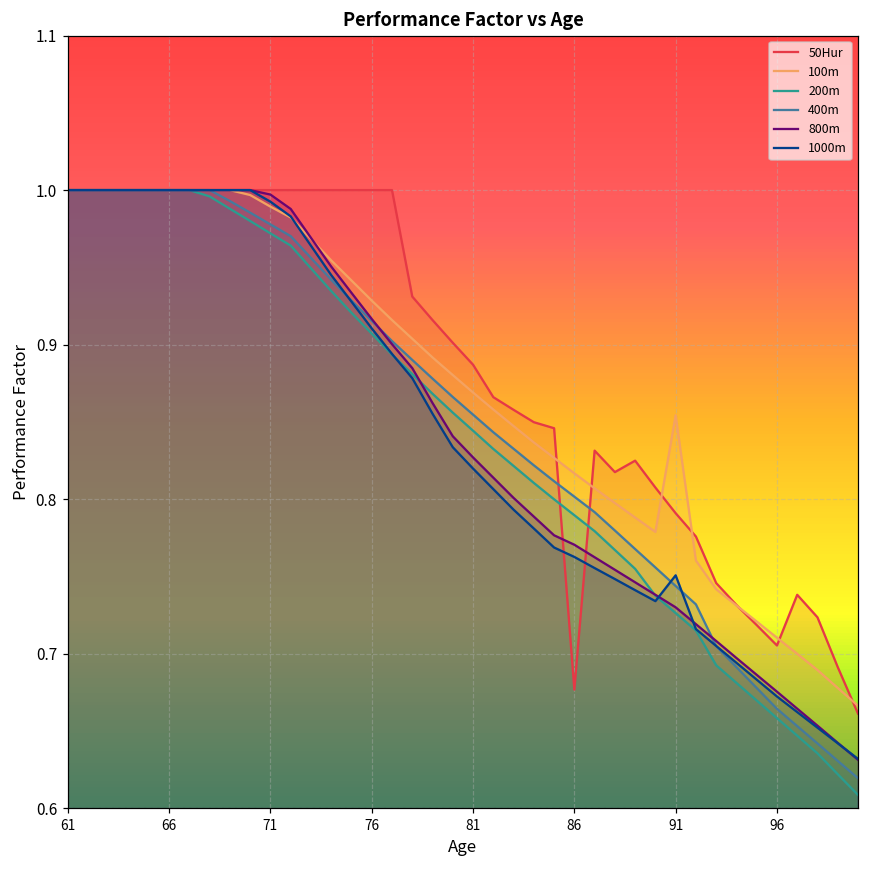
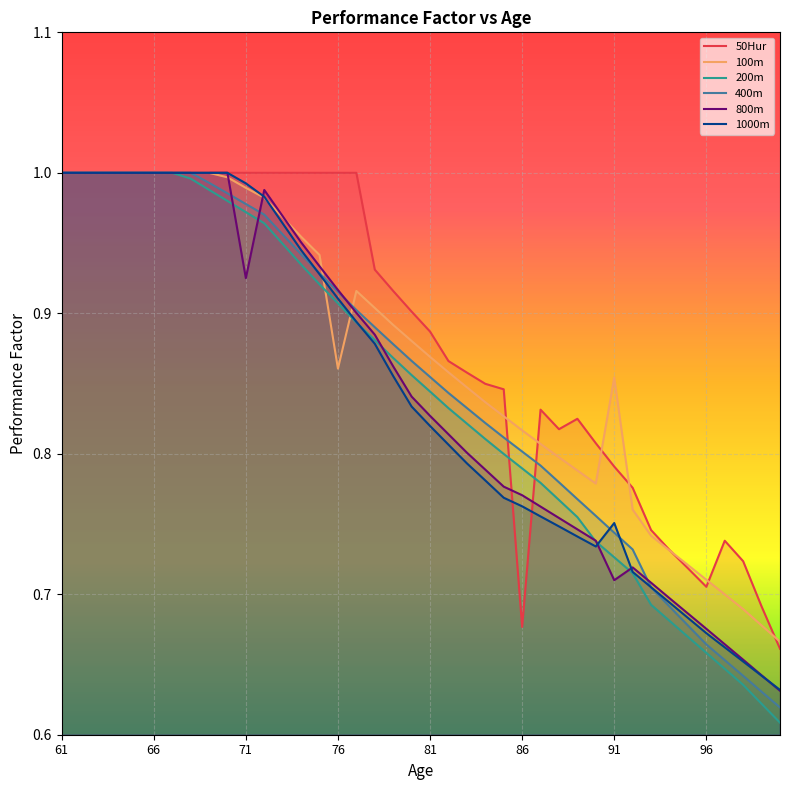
  {
    "50Hur": {
      "71": 1.000,
      "76": 1.000,
      "81": 0.887,
      "86": 0.677,
      "91": 0.791,
      "96": 0.705
    },
    "100m": {
      "71": 0.989,
-     "76": 0.929,
+     "76": 0.861,
      "81": 0.869,
      "86": 0.817,
      "91": 0.854,
      "96": 0.710
    },
    "800m": {
-     "71": 0.997,
+     "71": 0.925,
      "81": 0.827,
      "86": 0.771,
-     "91": 0.73,
+     "91": 0.71,
      "96": 0.675
    },
    "1000m": {
      "71": 0.993,
      "76": 0.911,
      "81": 0.820,
      "86": 0.763,
      "91": 0.751,
      "96": 0.672
    }
  }
